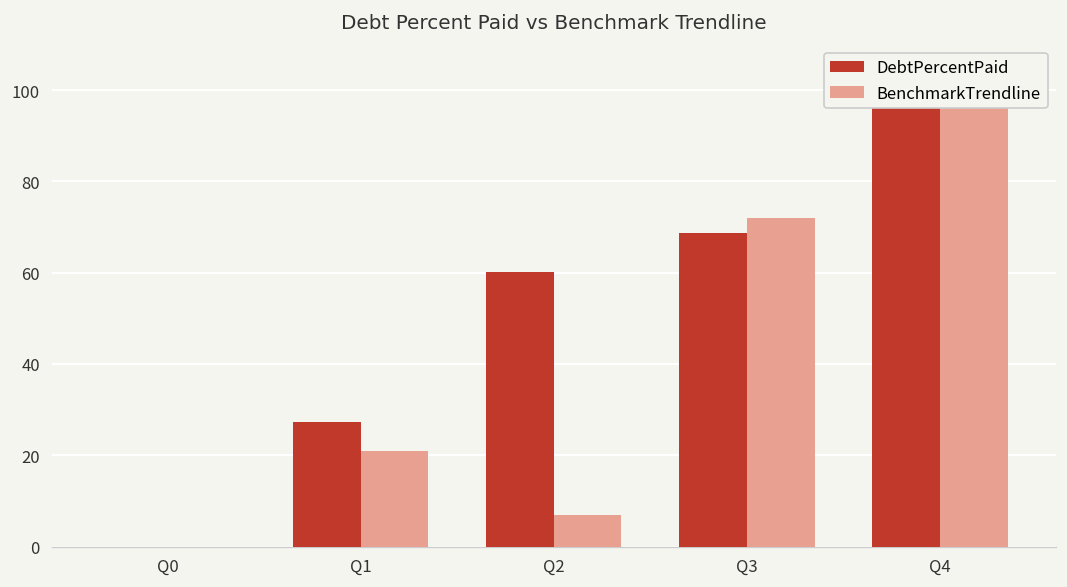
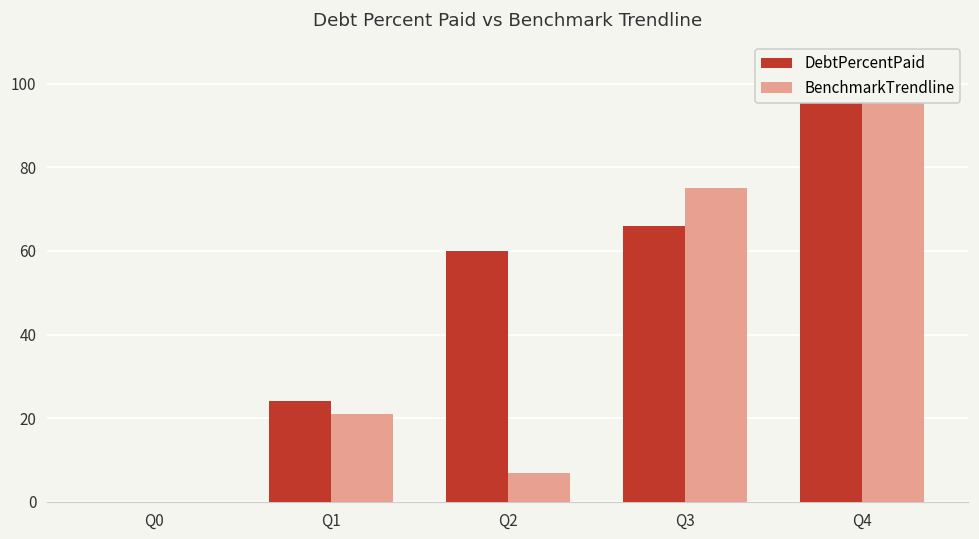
  {
    "DebtPercentPaid": {
      "Q0": 0,
-     "Q1": 27,
+     "Q1": 24,
      "Q2": 60,
-     "Q3": 69
+     "Q3": 66
    },
    "BenchmarkTrendline": {
      "Q0": 0,
      "Q1": 21,
      "Q2": 7,
-     "Q3": 72
+     "Q3": 75
    }
  }
